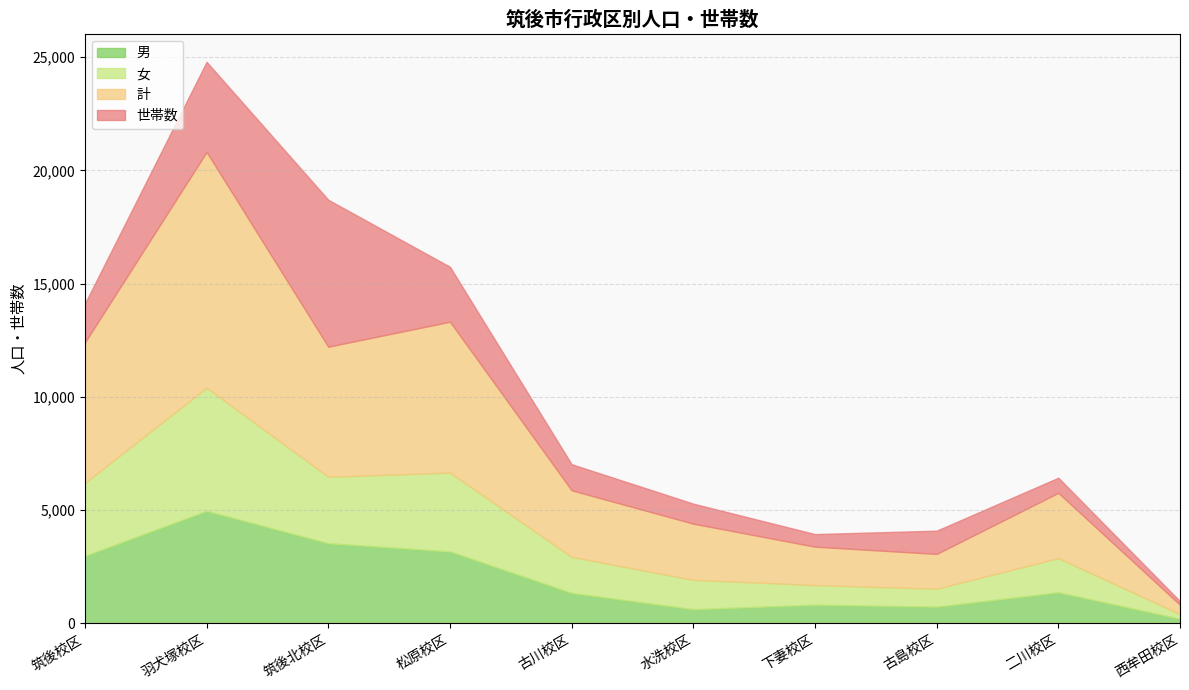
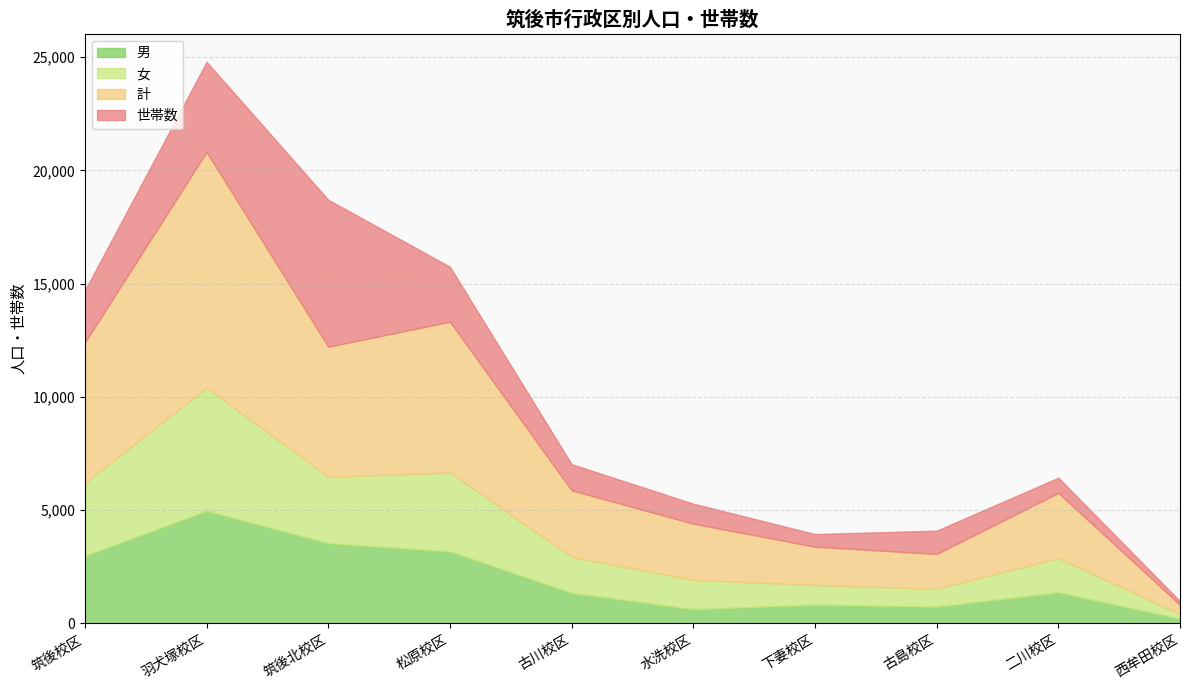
  {
    "男": {
      "筑後校区": "3,000",
      "羽犬塚校区": "5,000",
      "筑後北校区": "3,500",
      "松原校区": "3,200",
      "古川校区": "1,300",
      "水洗校区": "600",
      "下妻校区": "800",
      "古島校区": "700",
      "二川校区": "1,400",
      "西牟田校区": "200"
    },
    "世帯数": {
-     "筑後校区": "1,700",
+     "筑後校区": "2,300",
      "羽犬塚校区": "4,000",
      "筑後北校区": "6,500",
      "松原校区": "2,400",
      "古川校区": "1,200",
      "水洗校区": "900",
      "下妻校区": "600",
      "古島校区": "1,000",
      "二川校区": "700",
      "西牟田校区": "200"
    }
  }
